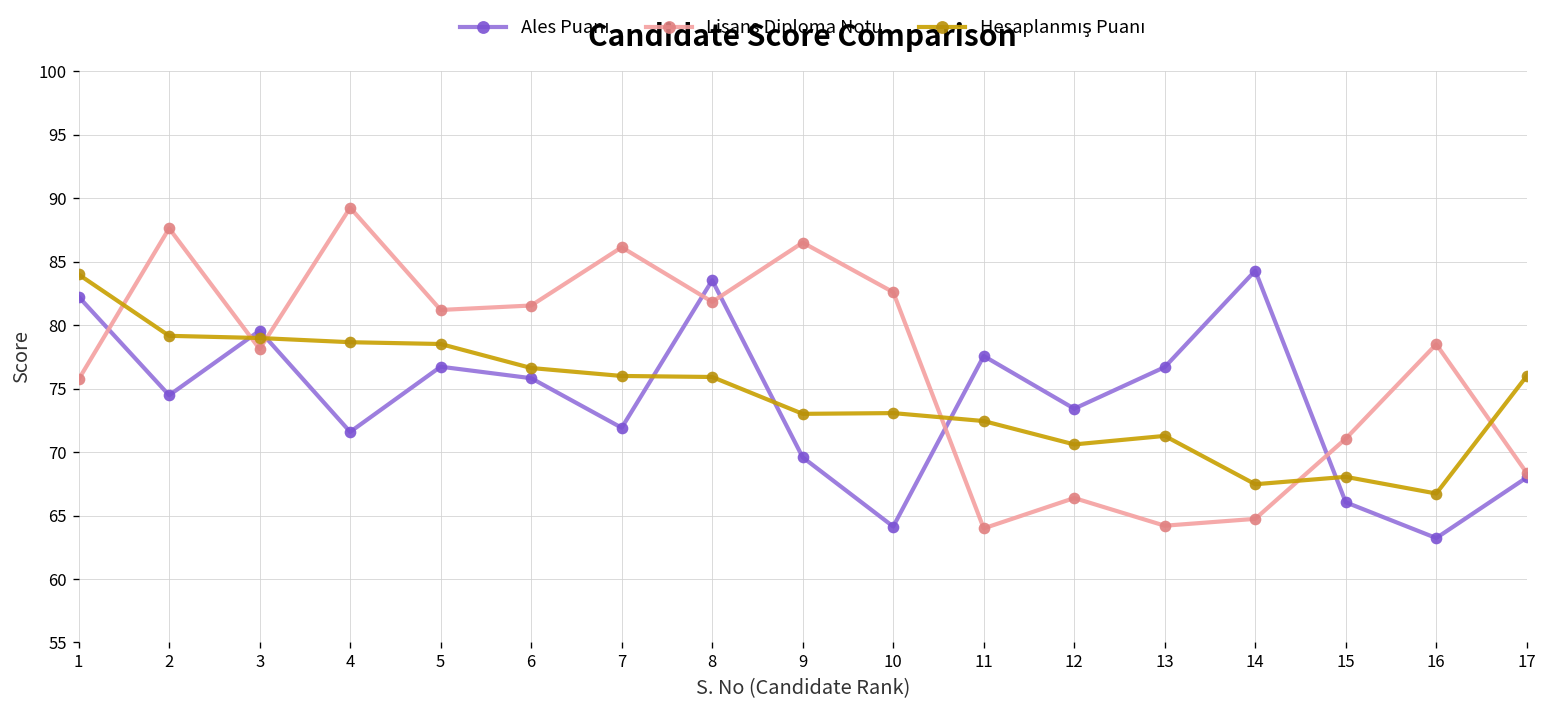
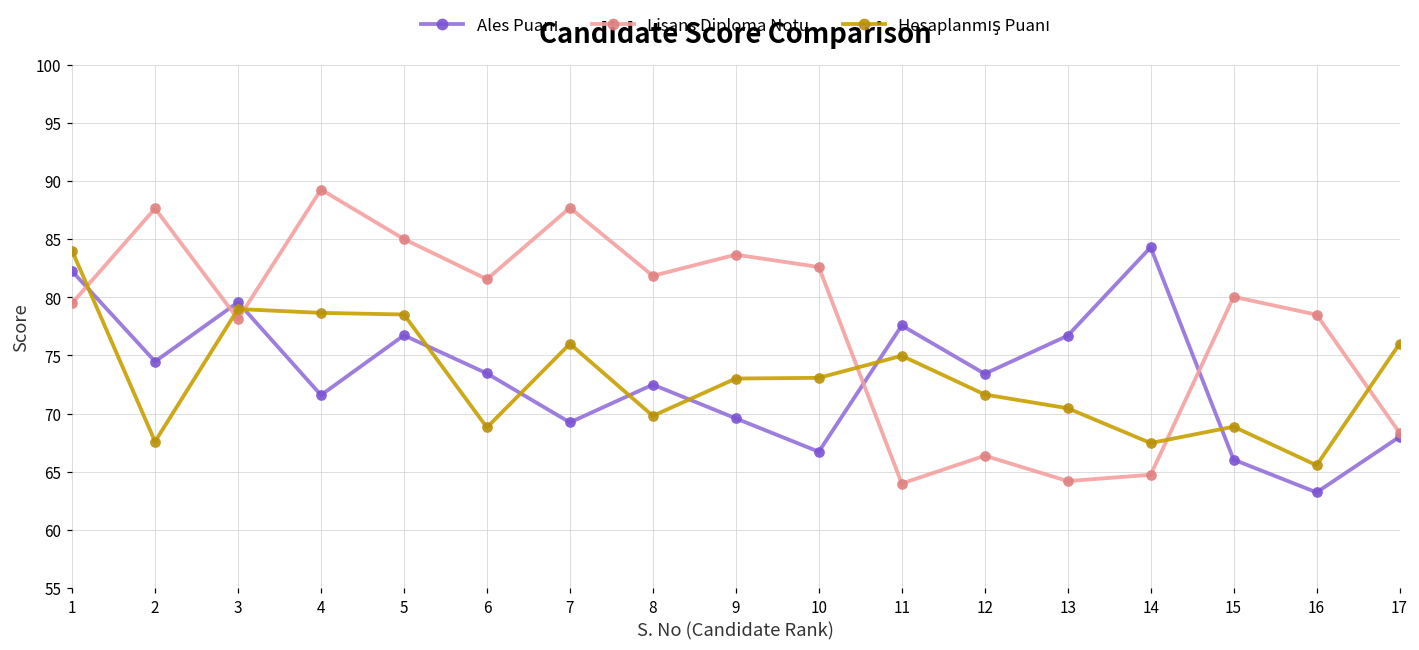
  {
    "Ales Puanı": {
      "1": 82.2,
      "2": 74.5,
      "3": 79.6,
      "4": 71.6,
      "5": 76.7,
-     "6": 75.8,
-     "7": 71.9,
-     "8": 83.5,
+     "6": 73.5,
+     "7": 69.2,
+     "8": 72.5,
      "9": 69.6,
-     "10": 64.1,
+     "10": 66.7,
      "11": 77.6,
      "12": 73.4,
      "13": 76.7,
      "14": 84.3,
      "15": 66.0,
      "16": 63.2,
      "17": 68.0
    },
    "Lisans Diploma Notu": {
-     "1": 75.7,
+     "1": 79.5,
      "2": 87.6,
      "3": 78.1,
      "4": 89.3,
-     "5": 81.2,
+     "5": 85.0,
      "6": 81.6,
-     "7": 86.1,
+     "7": 87.7,
      "8": 81.8,
-     "9": 86.5,
+     "9": 83.7,
      "10": 82.6,
      "11": 64.0,
      "12": 66.4,
      "13": 64.2,
      "14": 64.7,
-     "15": 71.1,
+     "15": 80.0,
      "16": 78.5,
      "17": 68.4
    },
    "Hesaplanmış Puanı": {
      "1": 84.0,
-     "2": 79.2,
+     "2": 67.6,
      "3": 79.0,
      "4": 78.7,
      "5": 78.5,
-     "6": 76.6,
+     "6": 68.8,
      "7": 76.0,
-     "8": 75.9,
+     "8": 69.8,
      "9": 73.0,
      "10": 73.1,
-     "11": 72.4,
-     "12": 70.6,
-     "13": 71.3,
+     "11": 75.0,
+     "12": 71.6,
+     "13": 70.5,
      "14": 67.5,
-     "15": 68.1,
-     "16": 66.7,
+     "15": 68.9,
+     "16": 65.6,
      "17": 76.0
    }
  }
